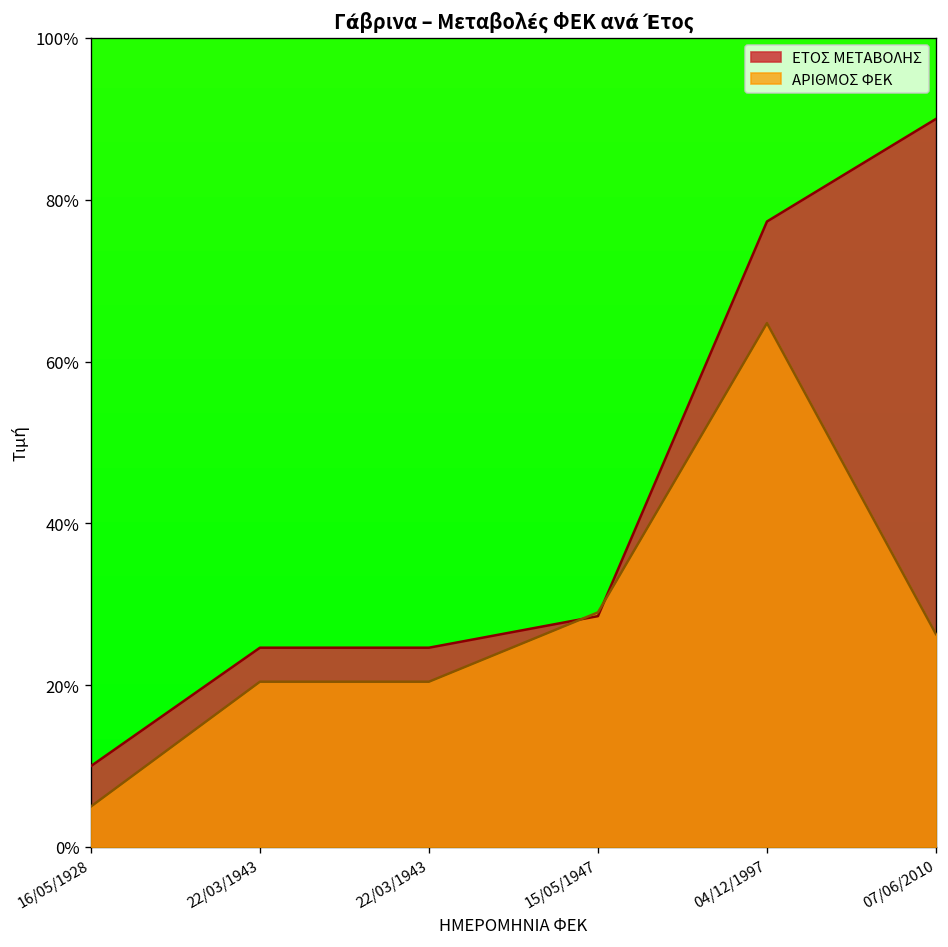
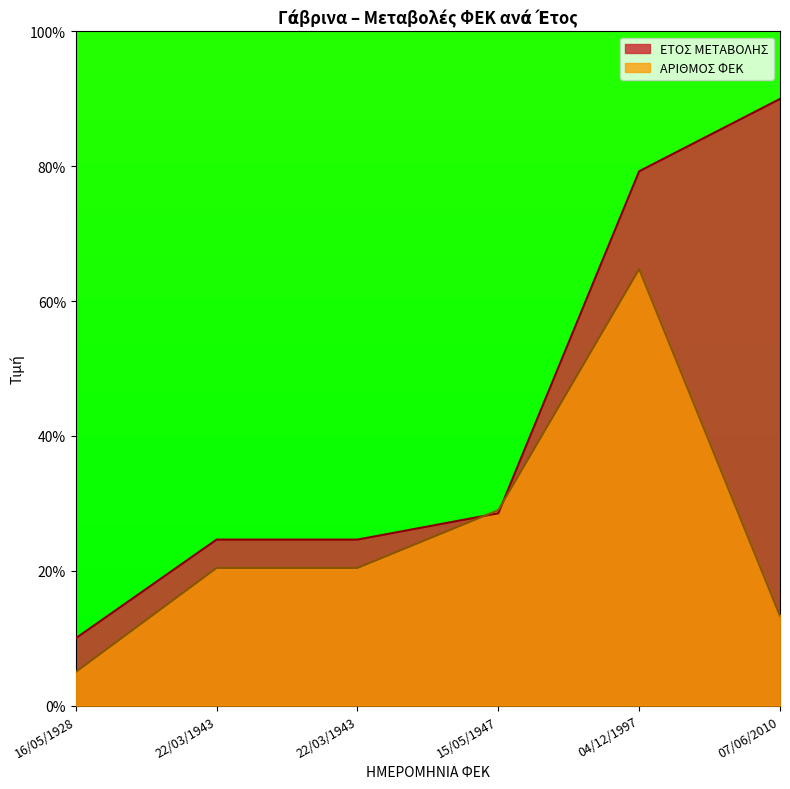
  {
    "ΕΤΟΣ ΜΕΤΑΒΟΛΗΣ": {
      "16/05/1928": "10%",
      "15/05/1947": "29%",
-     "04/12/1997": "77%",
+     "04/12/1997": "79%",
      "07/06/2010": "90%"
    },
    "ΑΡΙΘΜΟΣ ΦΕΚ": {
      "16/05/1928": "5%",
      "15/05/1947": "29%",
      "04/12/1997": "65%",
-     "07/06/2010": "26%"
+     "07/06/2010": "13%"
    }
  }
